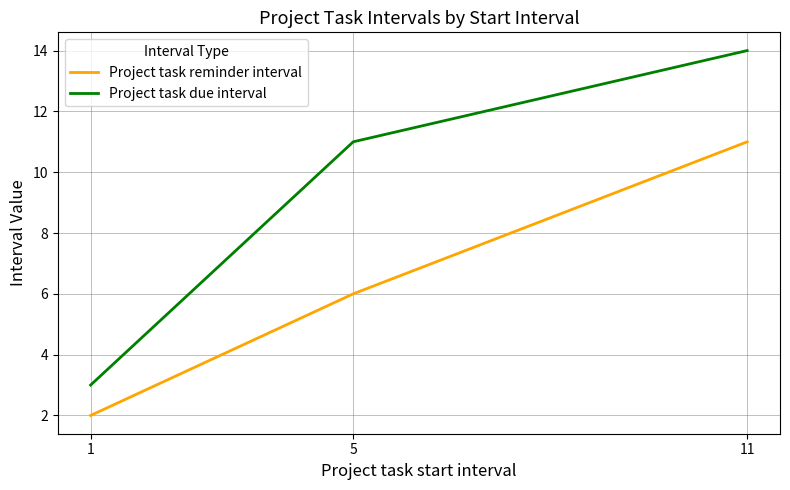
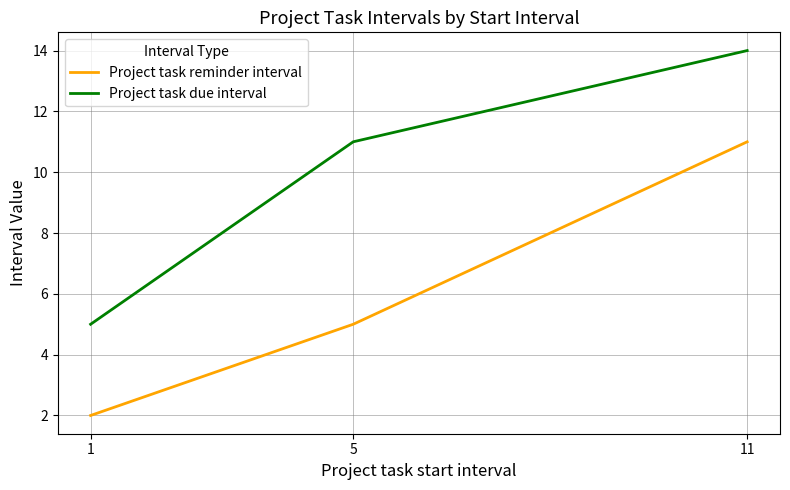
  {
    "Project task reminder interval": {
      "1": 2,
-     "5": 6,
+     "5": 5,
      "11": 11
    },
    "Project task due interval": {
-     "1": 3,
+     "1": 5,
      "5": 11,
      "11": 14
    }
  }
